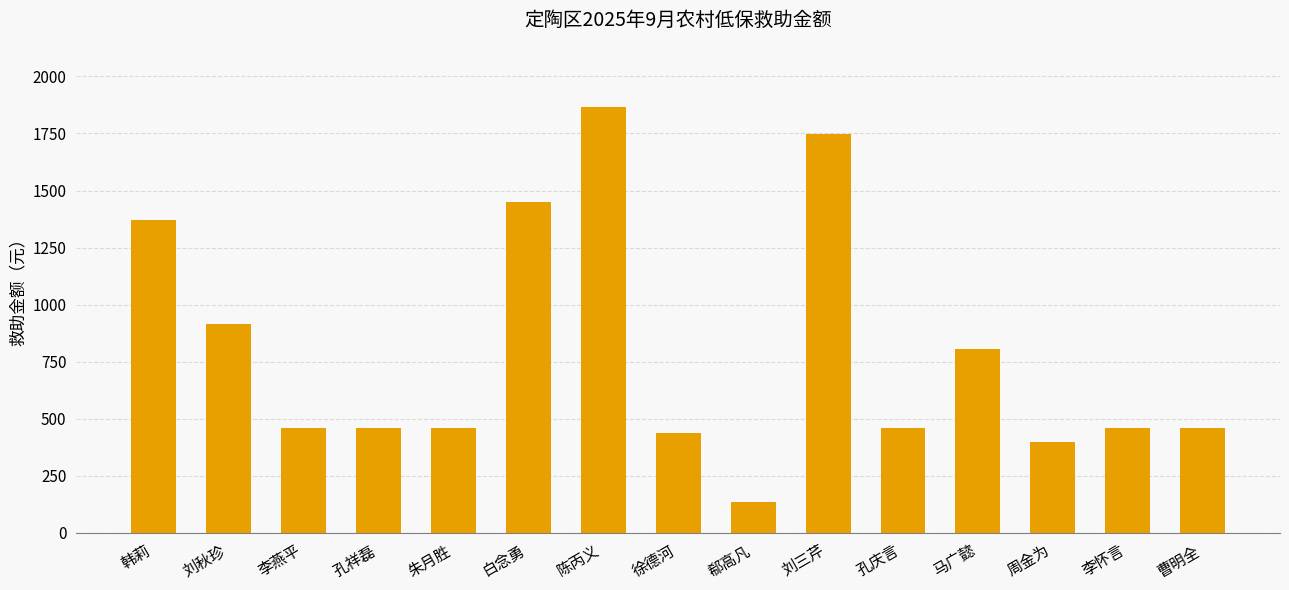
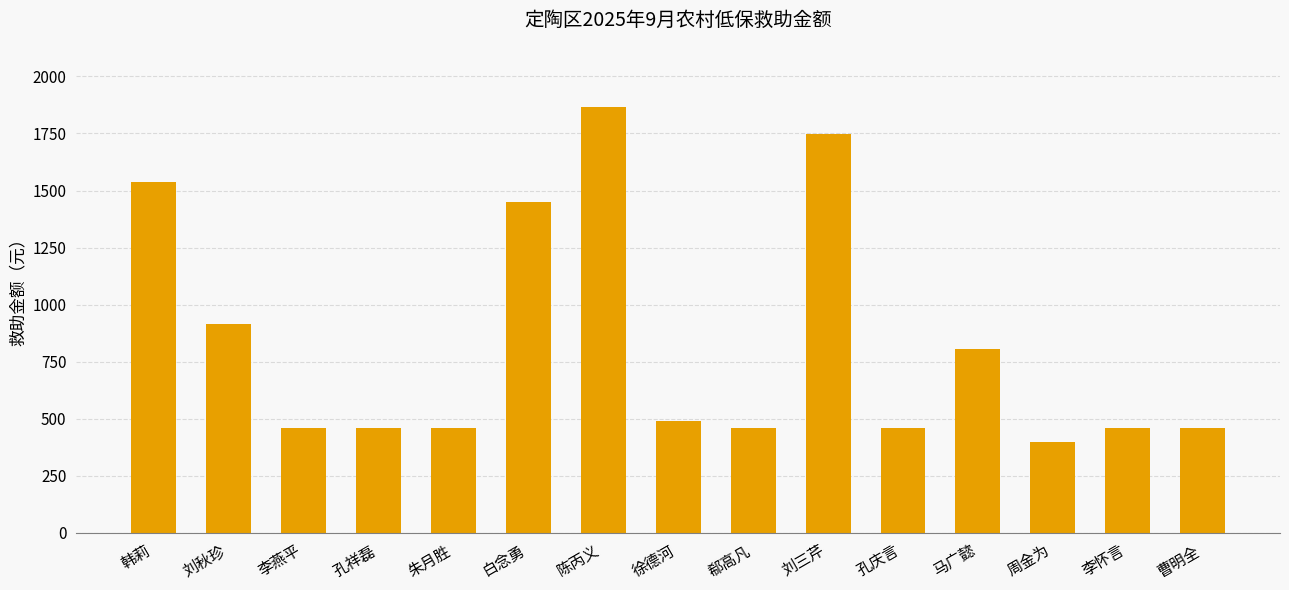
  {
-   "韩莉": 1370,
+   "韩莉": 1540,
    "刘秋珍": 910,
    "李燕平": 460,
    "孔祥磊": 460,
    "朱月胜": 460,
    "白念勇": 1450,
    "陈丙义": 1870,
-   "徐德河": 440,
-   "郗高凡": 130,
+   "徐德河": 490,
+   "郗高凡": 460,
    "刘三芹": 1750,
    "孔庆言": 460,
    "马广懿": 810,
    "周金为": 400,
    "李怀言": 460,
    "曹明全": 460
  }
